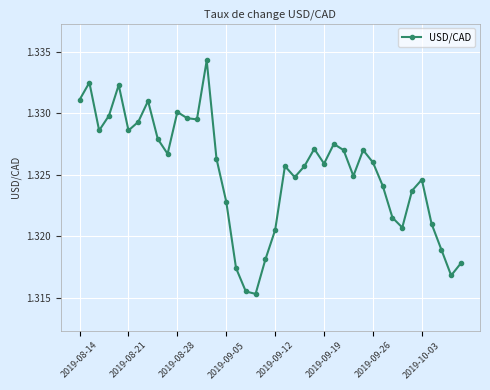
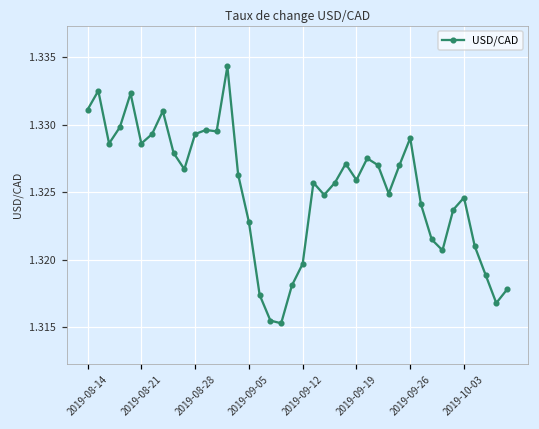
  {
    "2019-08-14": 1.3311,
    "2019-08-21": 1.3286,
-   "2019-08-28": 1.3301,
+   "2019-08-28": 1.3293,
    "2019-09-05": 1.3228,
-   "2019-09-12": 1.3205,
+   "2019-09-12": 1.3197,
    "2019-09-19": 1.3259,
-   "2019-09-26": 1.326,
+   "2019-09-26": 1.329,
    "2019-10-03": 1.3246
  }
